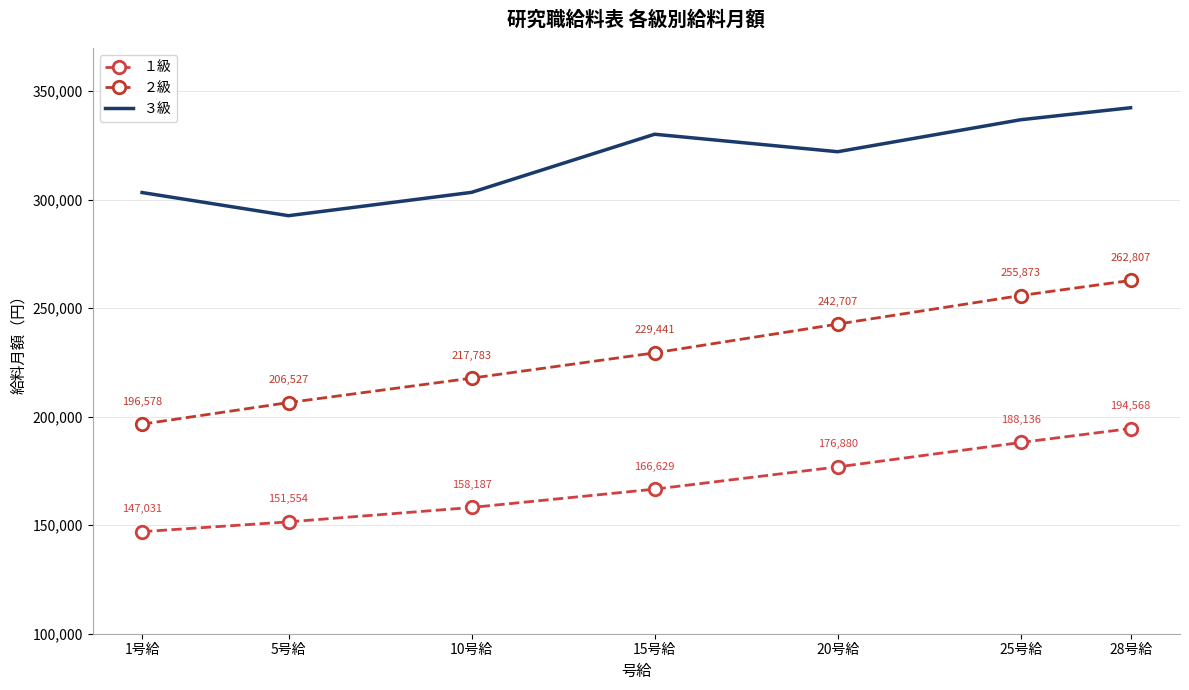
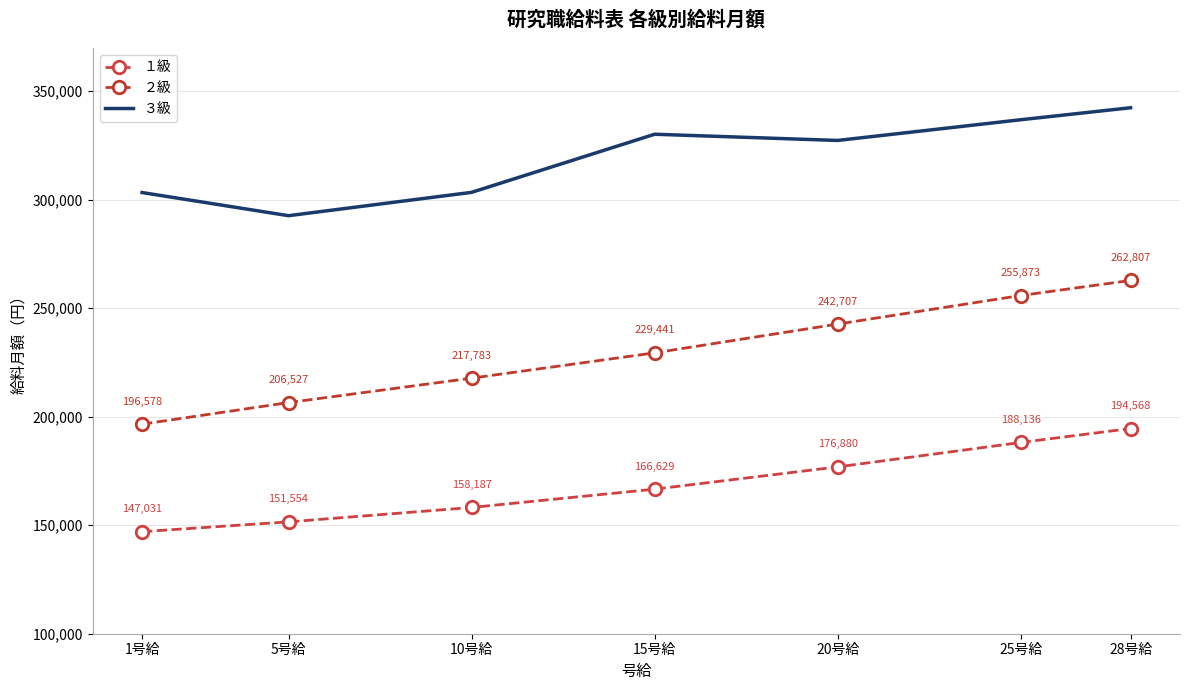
  {
    "３級": {
      "1号給": "303,000",
      "5号給": "293,000",
      "10号給": "303,000",
      "15号給": "330,000",
-     "20号給": "322,000",
+     "20号給": "327,000",
      "25号給": "337,000",
      "28号給": "342,000"
    }
  }
